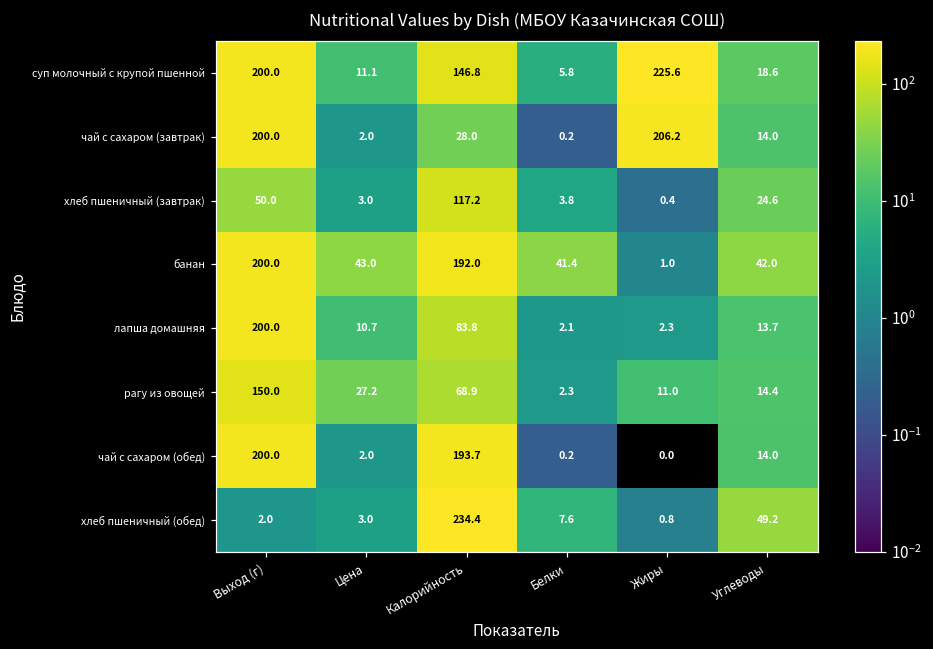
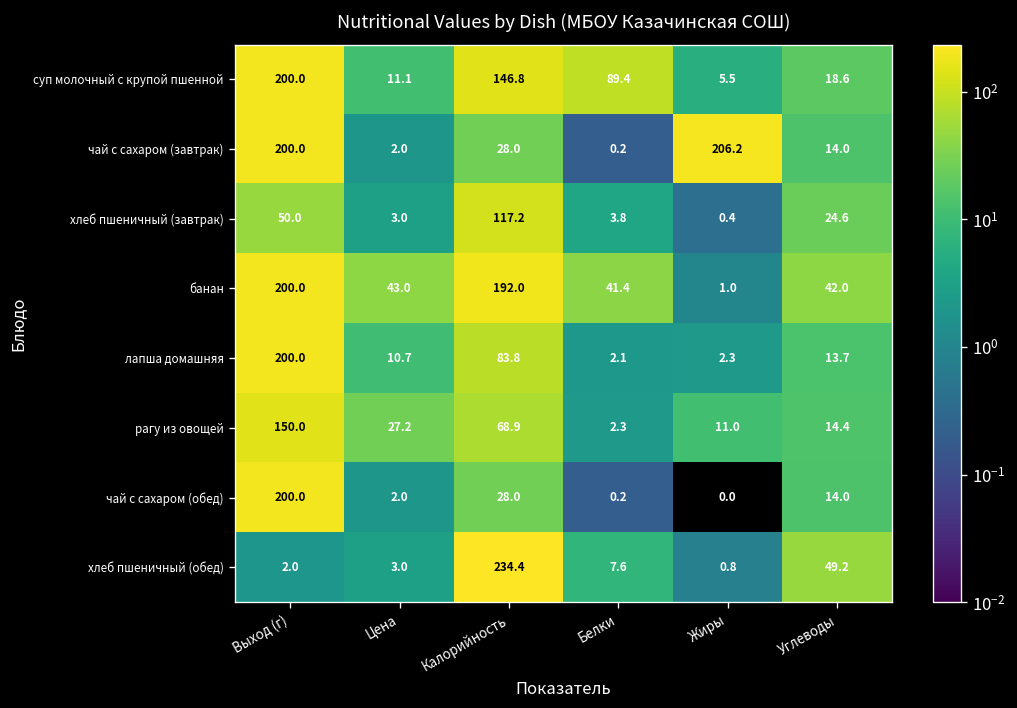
  {
    "суп молочный с крупой пшенной": {
      "Выход (г)": 200.0,
      "Цена": 11.1,
      "Калорийность": 146.8,
-     "Белки": 5.8,
-     "Жиры": 225.6,
+     "Белки": 89.4,
+     "Жиры": 5.5,
      "Углеводы": 18.6
    },
    "чай с сахаром (завтрак)": {
      "Выход (г)": 200.0,
      "Цена": 2.0,
      "Калорийность": 28.0,
      "Белки": 0.2,
      "Жиры": 206.2,
      "Углеводы": 14.0
    },
    "хлеб пшеничный (завтрак)": {
      "Выход (г)": 50.0,
      "Цена": 3.0,
      "Калорийность": 117.2,
      "Белки": 3.8,
      "Жиры": 0.4,
      "Углеводы": 24.6
    },
    "банан": {
      "Выход (г)": 200.0,
      "Цена": 43.0,
      "Калорийность": 192.0,
      "Белки": 41.4,
      "Жиры": 1.0,
      "Углеводы": 42.0
    },
    "лапша домашняя": {
      "Выход (г)": 200.0,
      "Цена": 10.7,
      "Калорийность": 83.8,
      "Белки": 2.1,
      "Жиры": 2.3,
      "Углеводы": 13.7
    },
    "рагу из овощей": {
      "Выход (г)": 150.0,
      "Цена": 27.2,
      "Калорийность": 68.9,
      "Белки": 2.3,
      "Жиры": 11.0,
      "Углеводы": 14.4
    },
    "чай с сахаром (обед)": {
      "Выход (г)": 200.0,
      "Цена": 2.0,
-     "Калорийность": 193.7,
+     "Калорийность": 28.0,
      "Белки": 0.2,
      "Жиры": 0.0,
      "Углеводы": 14.0
    },
    "хлеб пшеничный (обед)": {
      "Выход (г)": 2.0,
      "Цена": 3.0,
      "Калорийность": 234.4,
      "Белки": 7.6,
      "Жиры": 0.8,
      "Углеводы": 49.2
    }
  }
